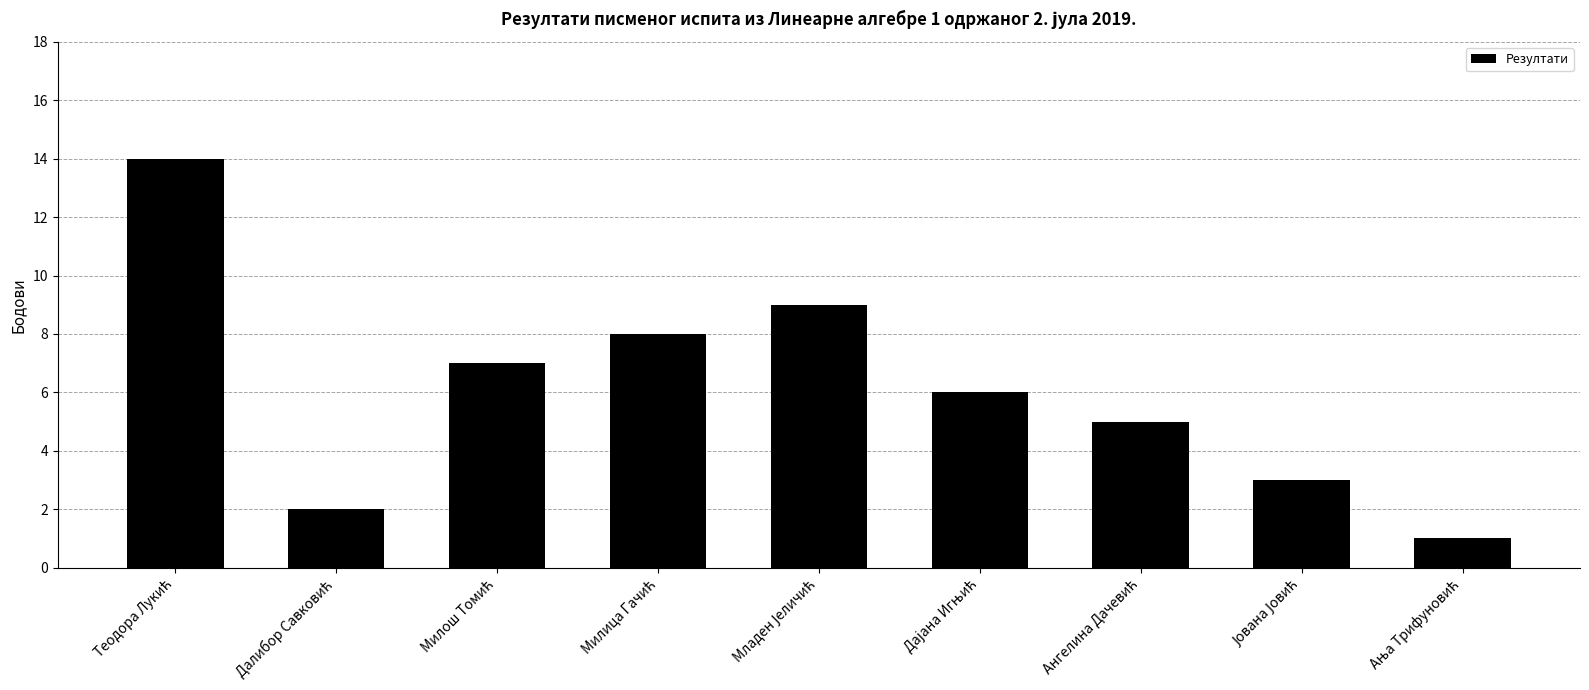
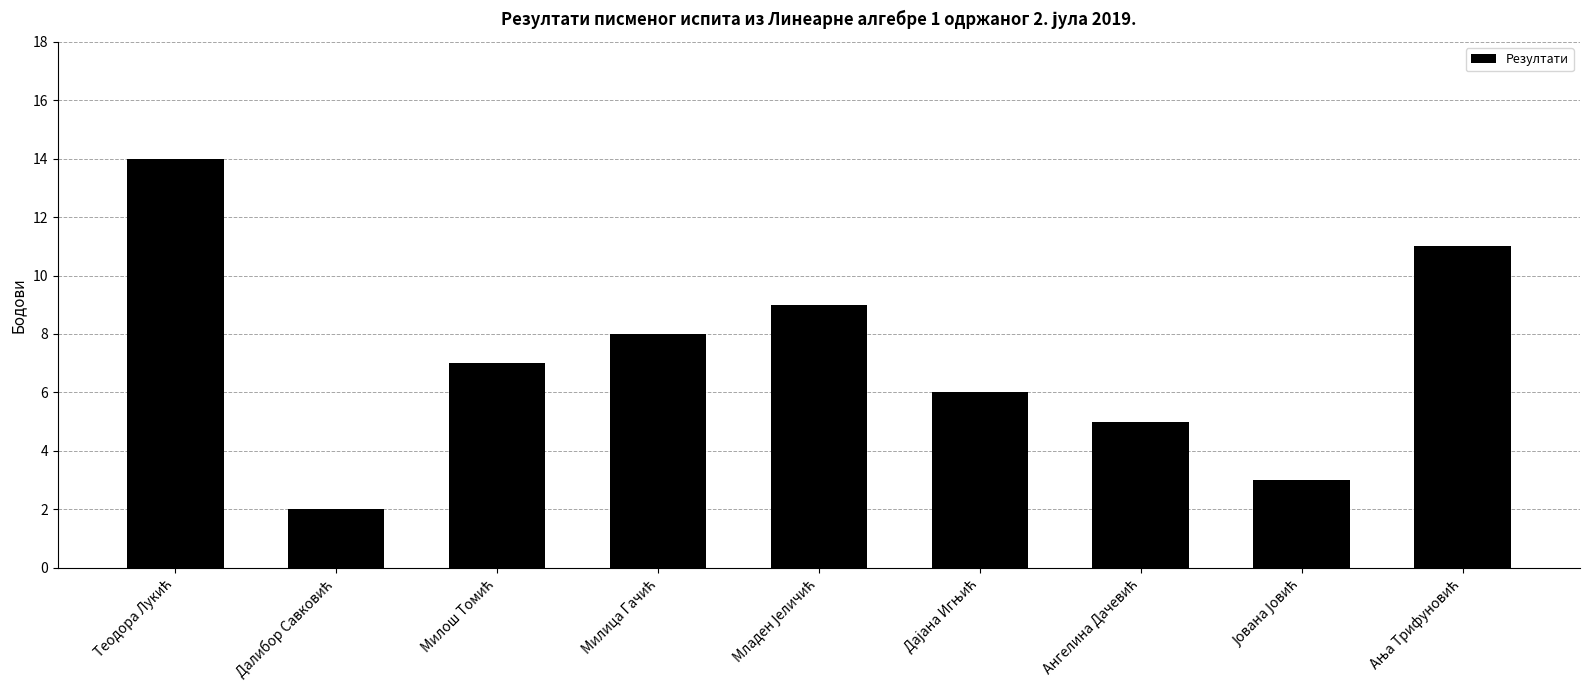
  {
    "Теодора Лукић": 14,
    "Далибор Савковић": 2,
    "Милош Томић": 7,
    "Милица Гачић": 8,
    "Младен Јеличић": 9,
    "Дајана Игњић": 6,
    "Ангелина Дачевић": 5,
    "Јована Јовић": 3,
-   "Ања Трифуновић": 1
+   "Ања Трифуновић": 11
  }
